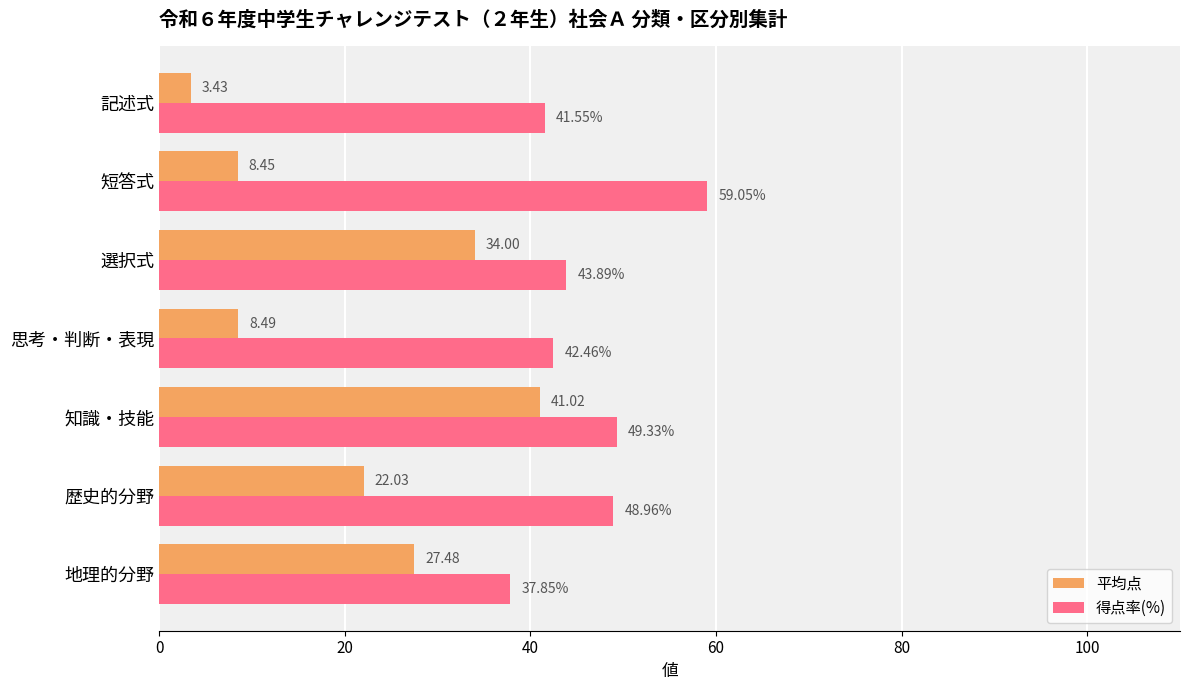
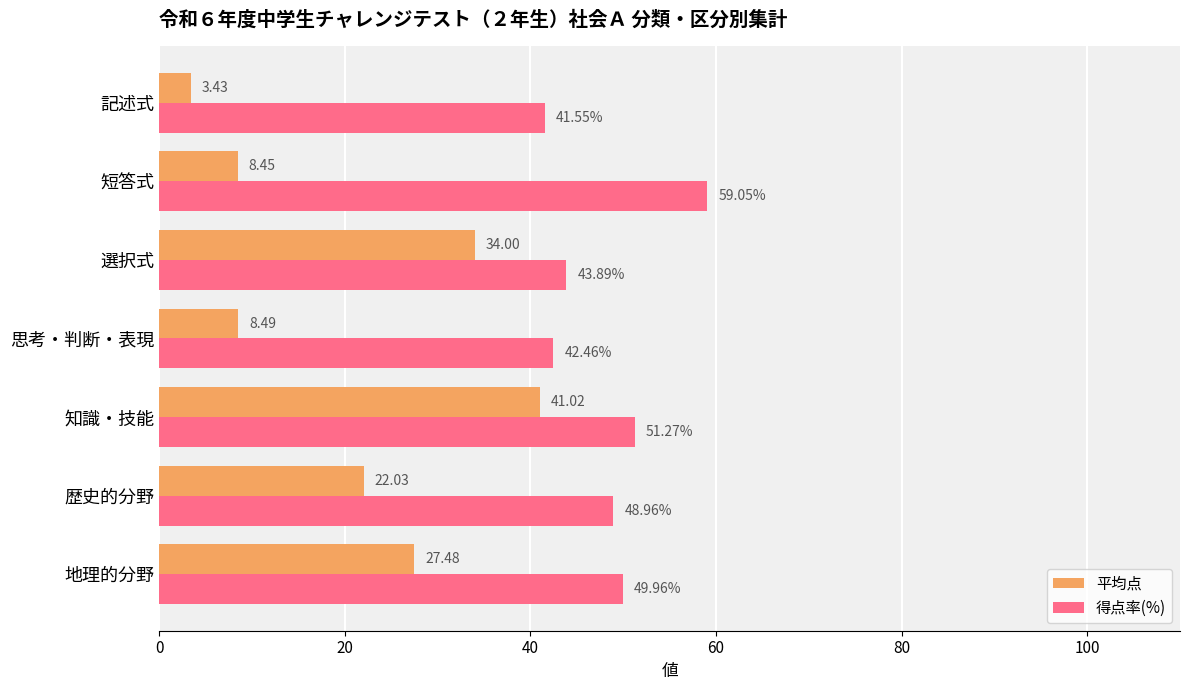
  {
    "平均点": {
      "記述式": "3.43",
      "短答式": "8.45",
      "選択式": "34.00",
      "思考・判断・表現": "8.49",
      "知識・技能": "41.02",
      "歴史的分野": "22.03",
      "地理的分野": "27.48"
    },
    "得点率(%)": {
      "記述式": "41.55%",
      "短答式": "59.05%",
      "選択式": "43.89%",
      "思考・判断・表現": "42.46%",
-     "知識・技能": "49.33%",
+     "知識・技能": "51.27%",
      "歴史的分野": "48.96%",
-     "地理的分野": "37.85%"
+     "地理的分野": "49.96%"
    }
  }
